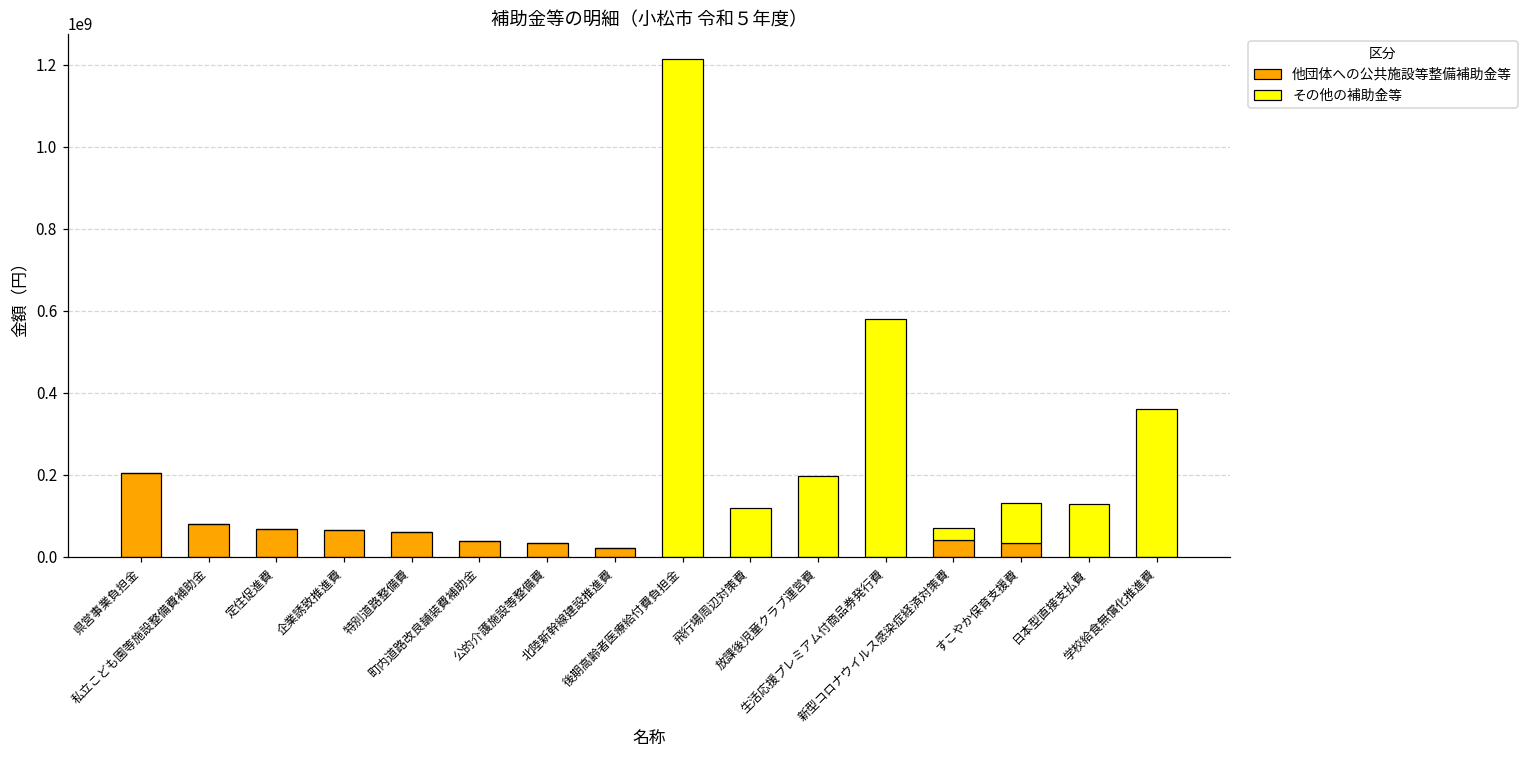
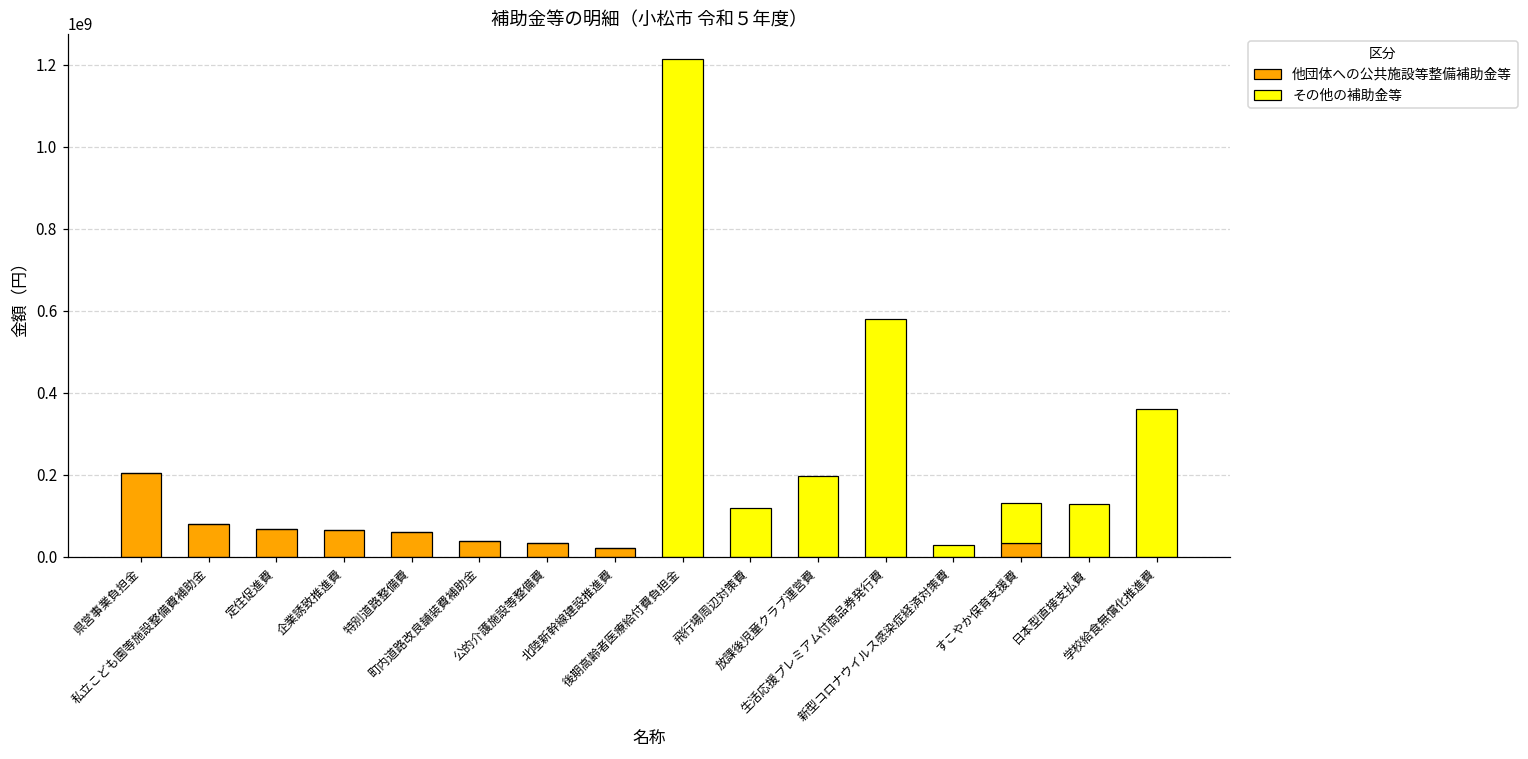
  {
    "他団体への公共施設等整備補助金等": {
      "県営事業負担金": 200000000,
      "私立こども園等施設整備費補助金": 80000000,
      "定住促進費": 70000000,
      "企業誘致推進費": 60000000,
      "特別道路整備費": 60000000,
      "町内道路改良舗装費補助金": 40000000,
      "公的介護施設等整備費": 30000000,
      "北陸新幹線建設推進費": 20000000,
      "後期高齢者医療給付費負担金": 0,
      "飛行場周辺対策費": 0,
      "放課後児童クラブ運営費": 0,
      "生活応援プレミアム付商品券発行費": 0,
-     "新型コロナウイルス感染症経済対策費": 40000000,
+     "新型コロナウイルス感染症経済対策費": 0,
      "すこやか保育支援費": 30000000,
      "日本型直接支払費": 0,
      "学校給食無償化推進費": 0
    },
    "その他の補助金等": {
      "県営事業負担金": 0,
      "私立こども園等施設整備費補助金": 0,
      "定住促進費": 0,
      "企業誘致推進費": 0,
      "特別道路整備費": 0,
      "町内道路改良舗装費補助金": 0,
      "公的介護施設等整備費": 0,
      "北陸新幹線建設推進費": 0,
      "後期高齢者医療給付費負担金": 1210000000,
      "飛行場周辺対策費": 120000000,
      "放課後児童クラブ運営費": 200000000,
      "生活応援プレミアム付商品券発行費": 580000000,
      "新型コロナウイルス感染症経済対策費": 30000000,
      "すこやか保育支援費": 100000000,
      "日本型直接支払費": 130000000,
      "学校給食無償化推進費": 360000000
    }
  }
